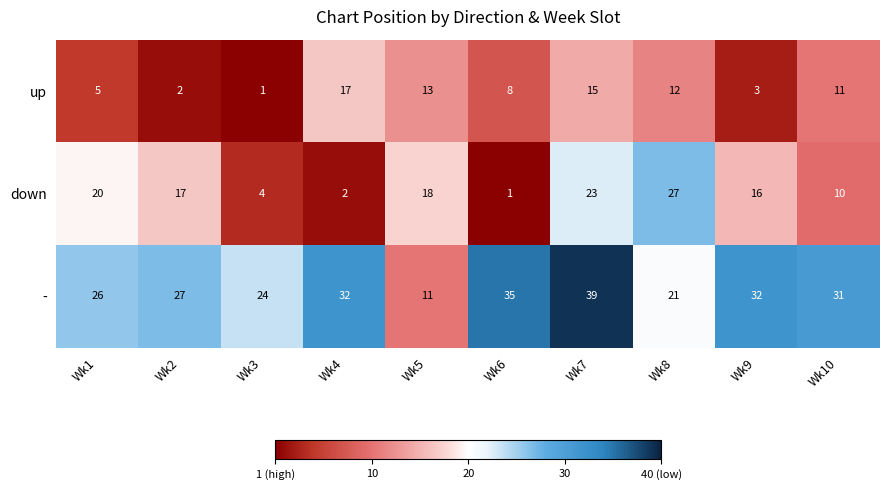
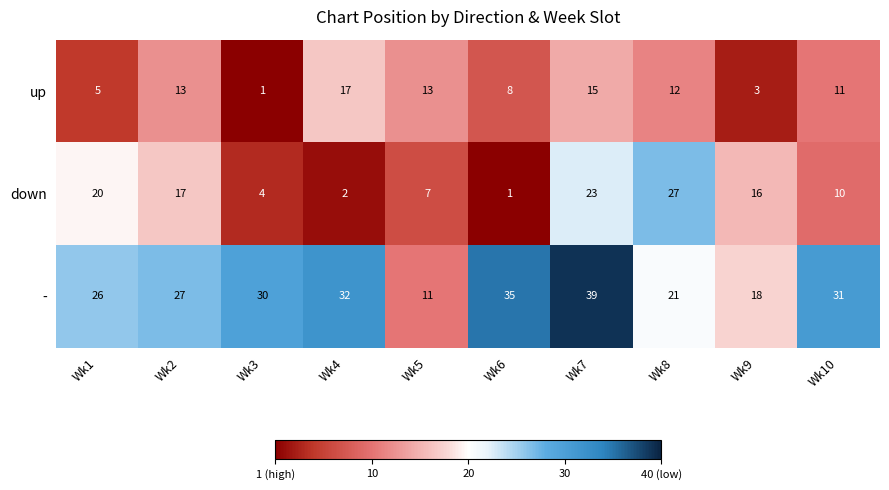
  {
    "up": {
      "Wk1": 5,
-     "Wk2": 2,
+     "Wk2": 13,
      "Wk3": 1,
      "Wk4": 17,
      "Wk5": 13,
      "Wk6": 8,
      "Wk7": 15,
      "Wk8": 12,
      "Wk9": 3,
      "Wk10": 11
    },
    "down": {
      "Wk1": 20,
      "Wk2": 17,
      "Wk3": 4,
      "Wk4": 2,
-     "Wk5": 18,
+     "Wk5": 7,
      "Wk6": 1,
      "Wk7": 23,
      "Wk8": 27,
      "Wk9": 16,
      "Wk10": 10
    },
    "-": {
      "Wk1": 26,
      "Wk2": 27,
-     "Wk3": 24,
+     "Wk3": 30,
      "Wk4": 32,
      "Wk5": 11,
      "Wk6": 35,
      "Wk7": 39,
      "Wk8": 21,
-     "Wk9": 32,
+     "Wk9": 18,
      "Wk10": 31
    }
  }
